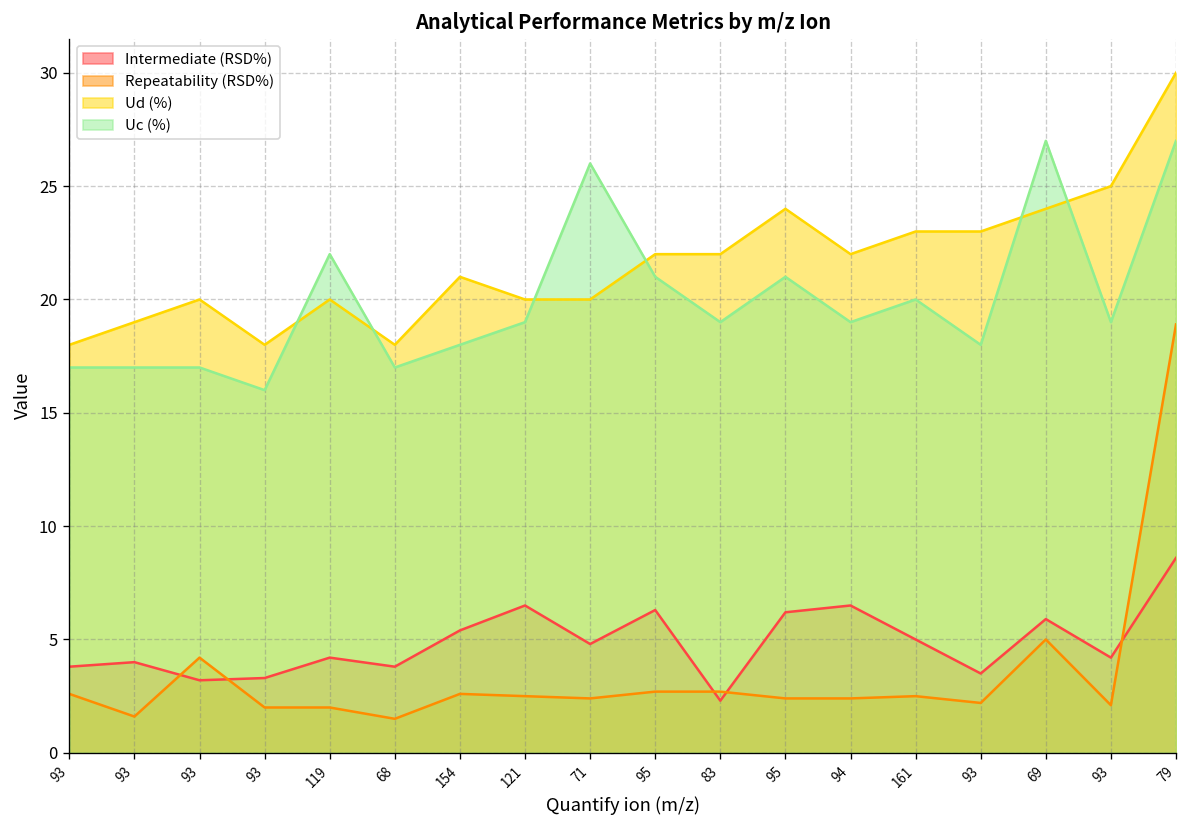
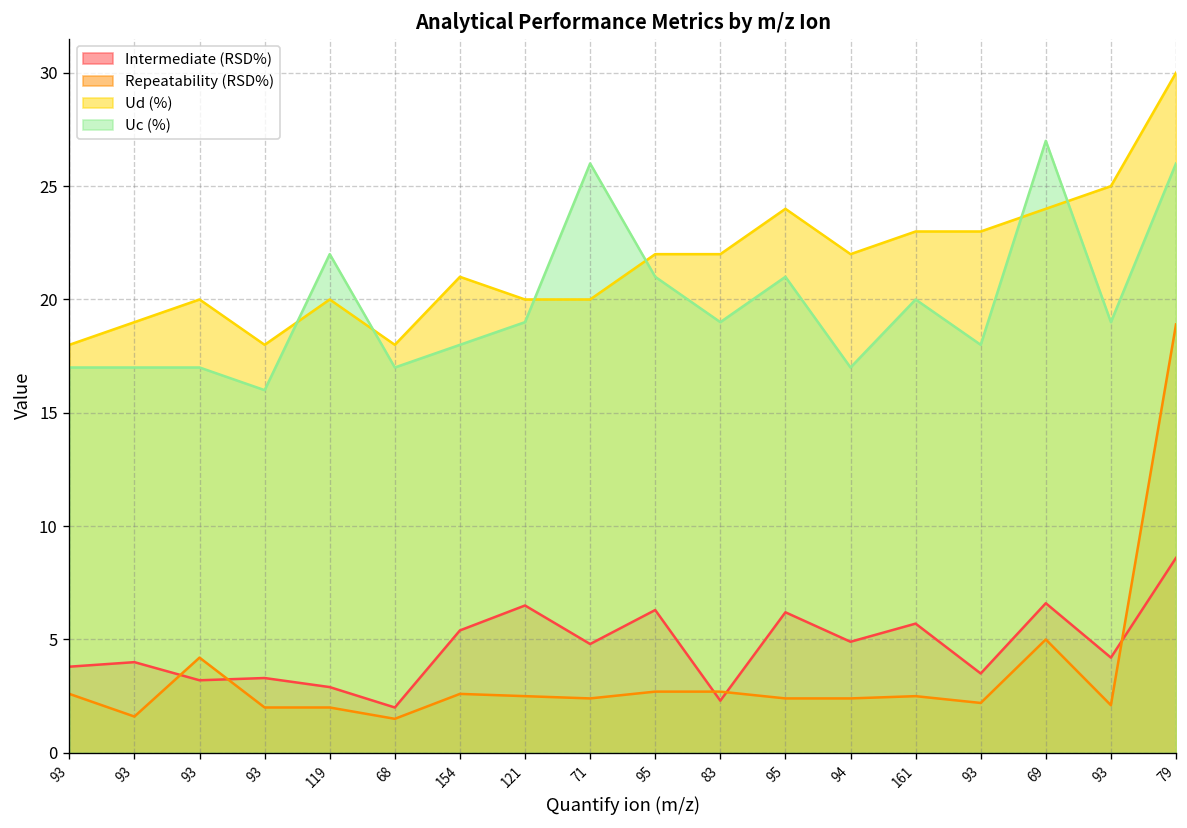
  {
    "Intermediate (RSD%)": {
-     "119": 4.2,
-     "68": 3.8,
+     "119": 2.9,
+     "68": 2.0,
      "154": 5.4,
      "121": 6.5,
      "71": 4.8,
      "83": 2.3,
-     "94": 6.5,
-     "161": 5.0,
-     "69": 5.9,
+     "94": 4.9,
+     "161": 5.7,
+     "69": 6.6,
      "79": 8.6
    },
    "Uc (%)": {
      "119": 22,
      "68": 17,
      "154": 18,
      "121": 19,
      "71": 26,
      "83": 19,
-     "94": 19,
+     "94": 17,
      "161": 20,
      "69": 27,
-     "79": 27
+     "79": 26
    }
  }
